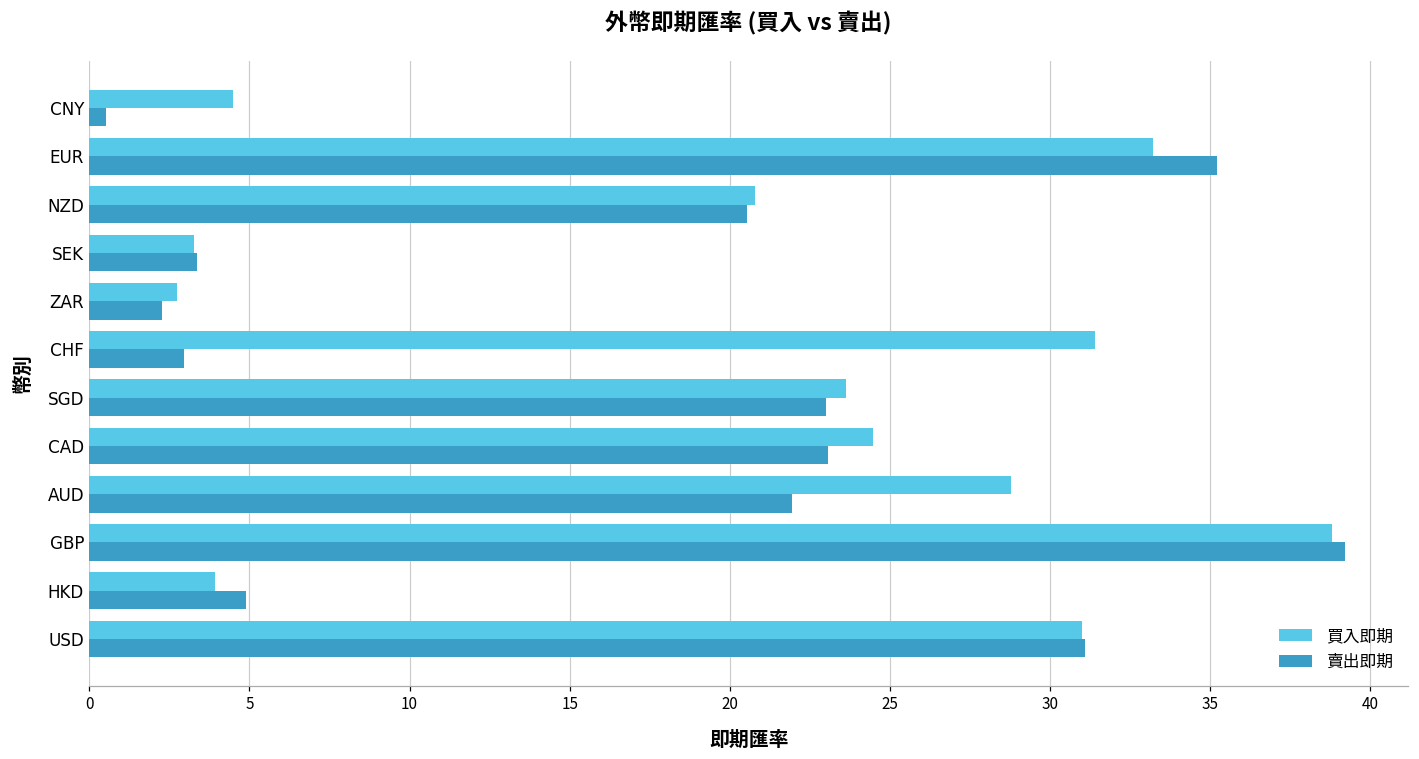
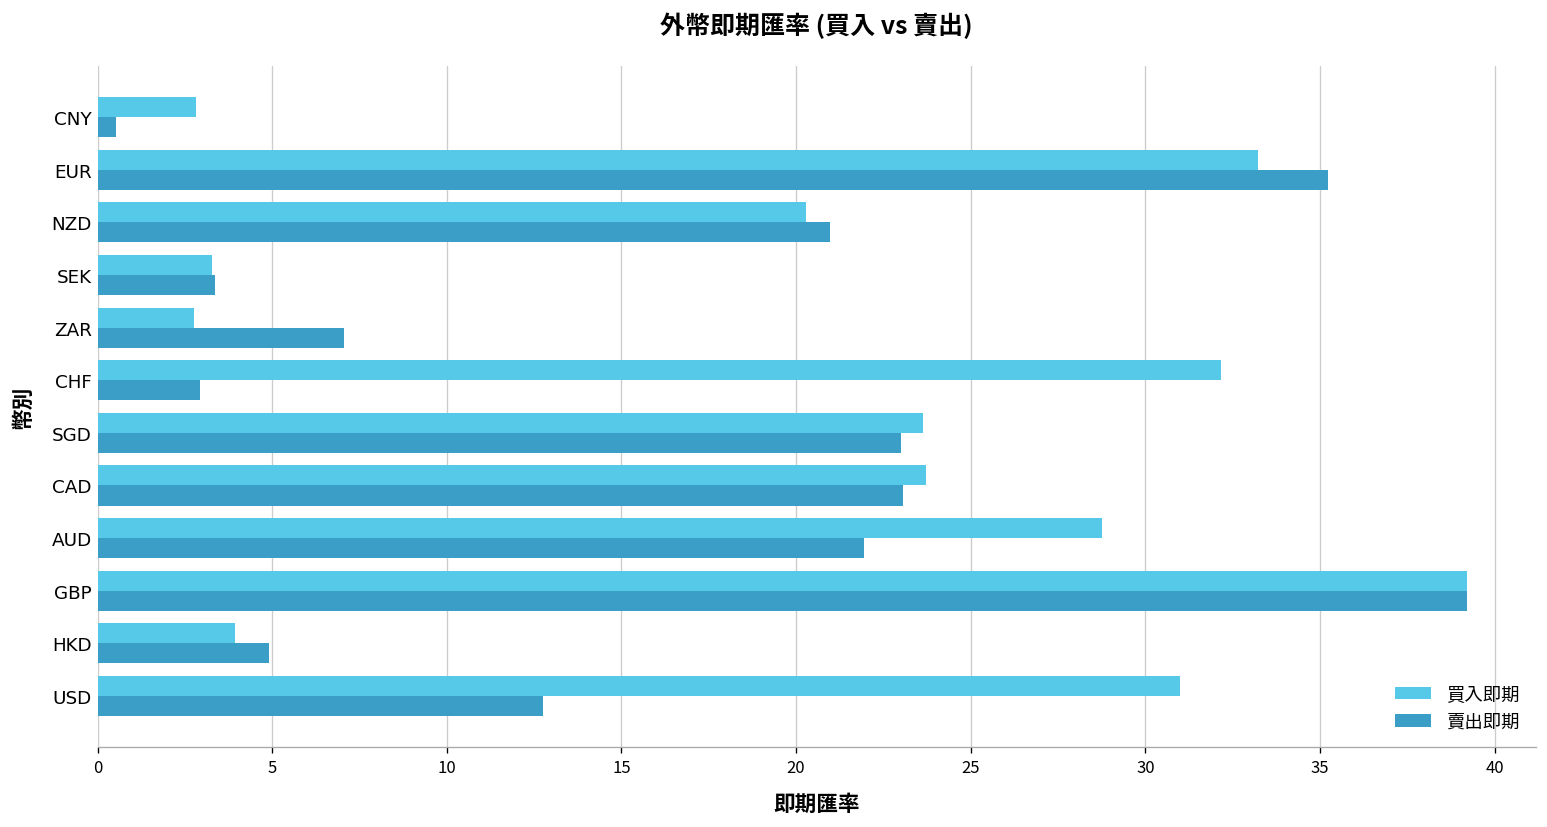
  {
    "買入即期": {
-     "CNY": 4.5,
+     "CNY": 2.8,
      "EUR": 33.2,
-     "NZD": 20.8,
+     "NZD": 20.3,
      "SEK": 3.3,
      "ZAR": 2.8,
-     "CHF": 31.4,
+     "CHF": 32.2,
      "SGD": 23.6,
-     "CAD": 24.5,
+     "CAD": 23.7,
      "AUD": 28.8,
-     "GBP": 38.8,
+     "GBP": 39.2,
      "HKD": 3.9,
      "USD": 31.0
    },
    "賣出即期": {
      "CNY": 0.5,
      "EUR": 35.2,
-     "NZD": 20.6,
+     "NZD": 21.0,
      "SEK": 3.4,
-     "ZAR": 2.3,
+     "ZAR": 7.1,
      "CHF": 2.9,
      "SGD": 23.0,
      "CAD": 23.1,
      "AUD": 22.0,
      "GBP": 39.2,
      "HKD": 4.9,
-     "USD": 31.1
+     "USD": 12.7
    }
  }
